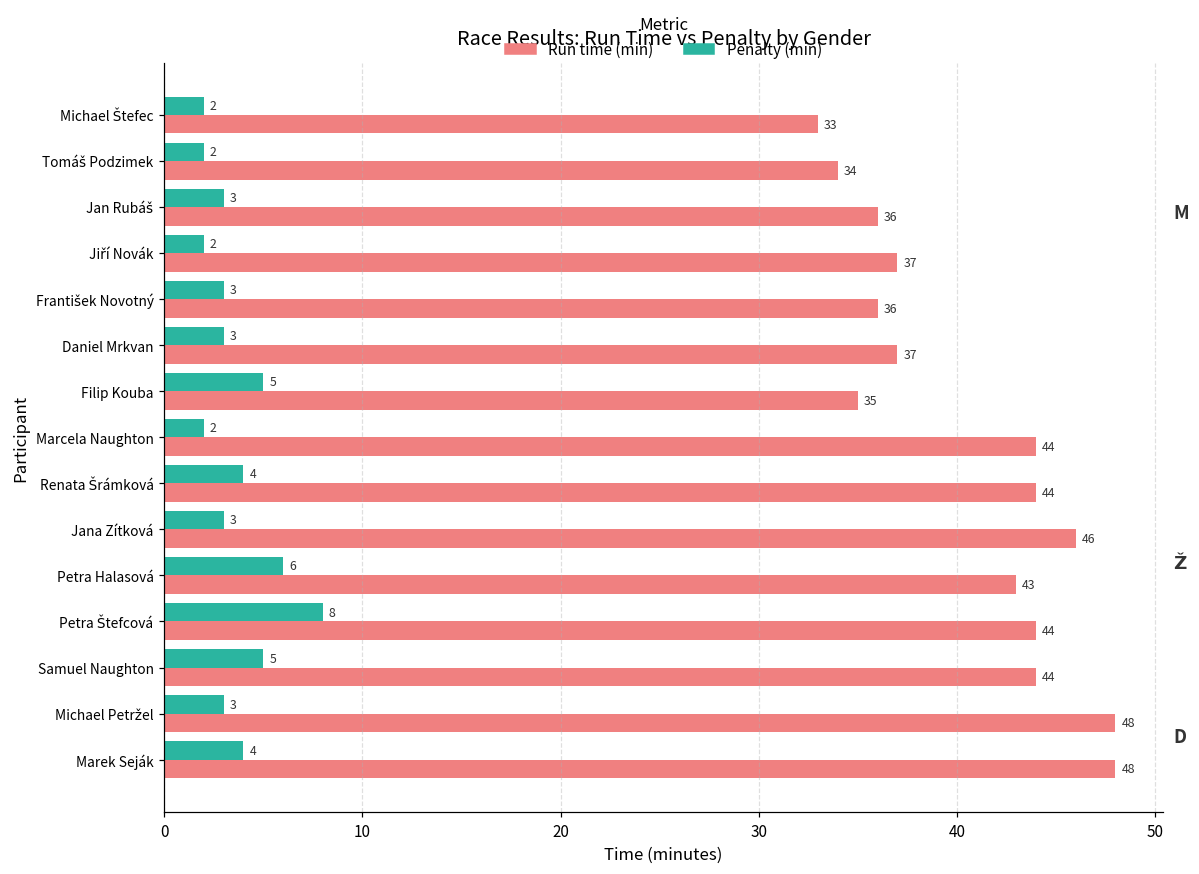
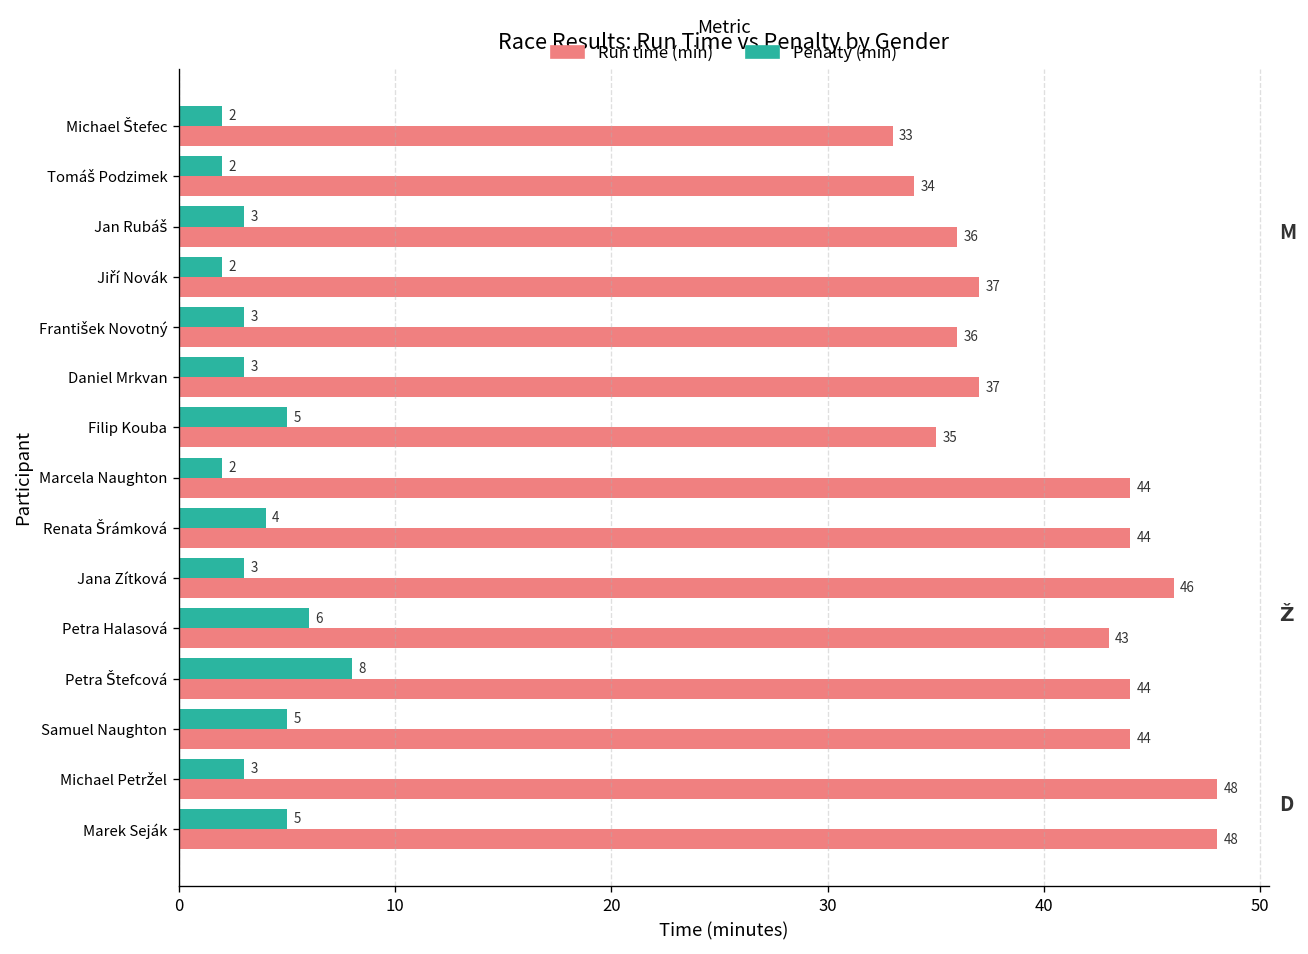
  {
    "Run time (min)": {
      "Michael Štefec": 33,
      "Tomáš Podzimek": 34,
      "Jan Rubáš": 36,
      "Jiří Novák": 37,
      "František Novotný": 36,
      "Daniel Mrkvan": 37,
      "Filip Kouba": 35,
      "Marcela Naughton": 44,
      "Renata Šrámková": 44,
      "Jana Zítková": 46,
      "Petra Halasová": 43,
      "Petra Štefcová": 44,
      "Samuel Naughton": 44,
      "Michael Petržel": 48,
      "Marek Seják": 48
    },
    "Penalty (min)": {
      "Michael Štefec": 2,
      "Tomáš Podzimek": 2,
      "Jan Rubáš": 3,
      "Jiří Novák": 2,
      "František Novotný": 3,
      "Daniel Mrkvan": 3,
      "Filip Kouba": 5,
      "Marcela Naughton": 2,
      "Renata Šrámková": 4,
      "Jana Zítková": 3,
      "Petra Halasová": 6,
      "Petra Štefcová": 8,
      "Samuel Naughton": 5,
      "Michael Petržel": 3,
-     "Marek Seják": 4
+     "Marek Seják": 5
    }
  }
